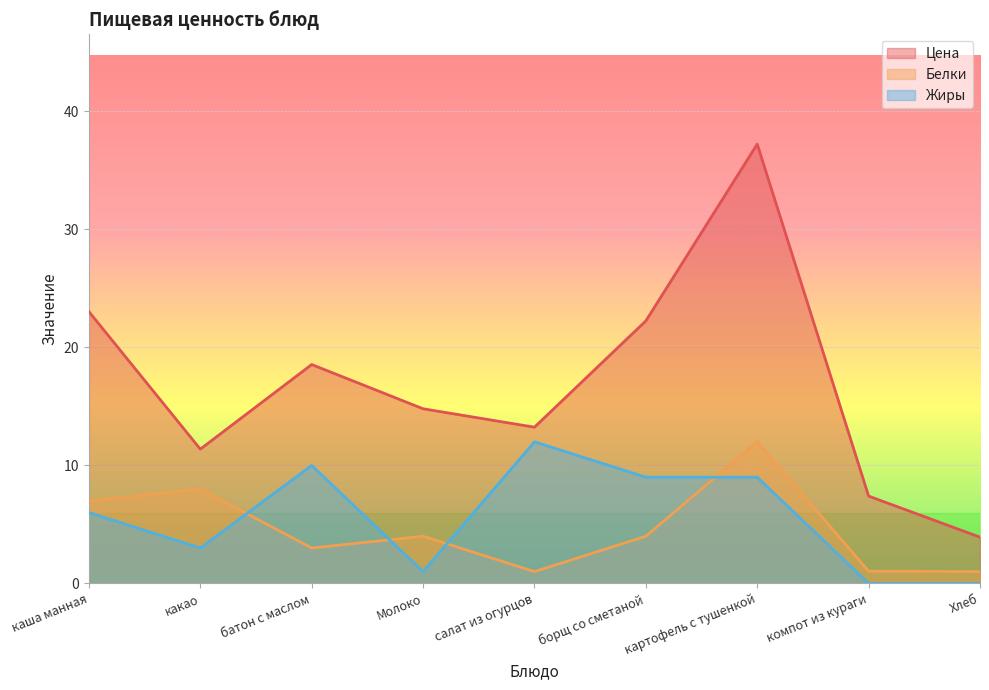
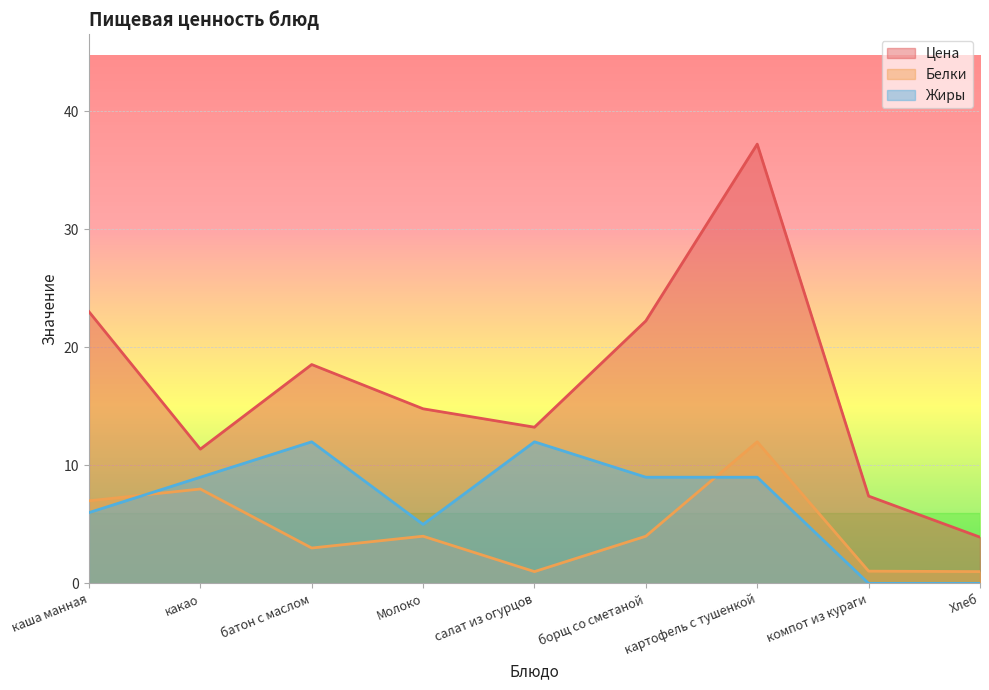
  {
    "Жиры": {
      "каша манная": 6,
-     "какао": 3,
-     "батон с маслом": 10,
-     "Молоко": 1,
+     "какао": 9,
+     "батон с маслом": 12,
+     "Молоко": 5,
      "салат из огурцов": 12,
      "борщ со сметаной": 9,
      "картофель с тушенкой": 9,
      "компот из кураги": 0,
      "Хлеб": 0
    }
  }
